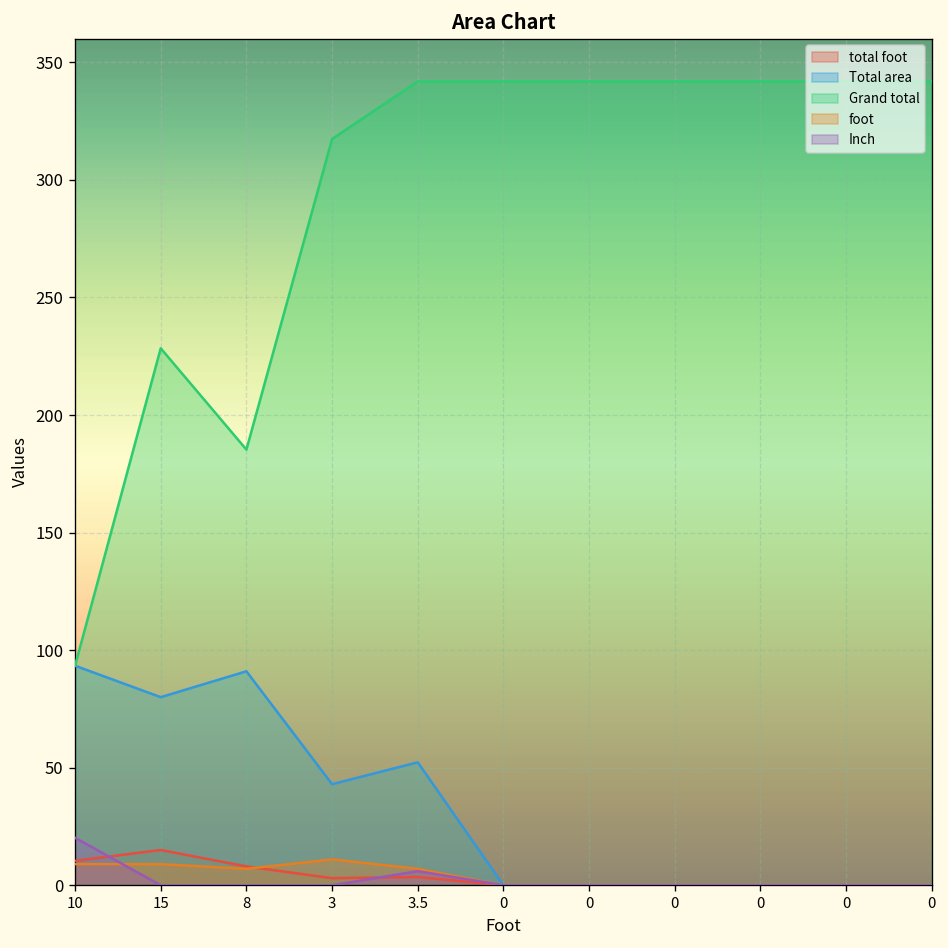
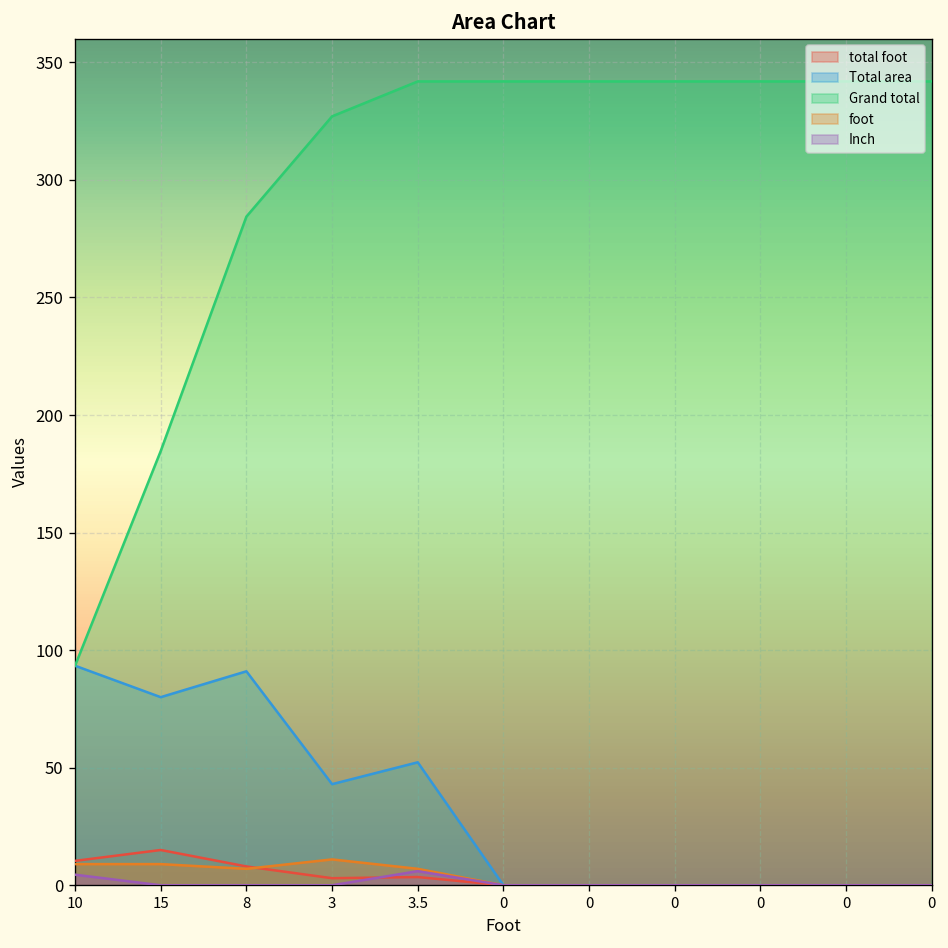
  {
    "Total area": {
      "15": 80,
      "8": 91,
      "3": 43,
      "3.5": 52
    },
    "Grand total": {
-     "15": 228,
-     "8": 185,
-     "3": 317,
+     "15": 185,
+     "8": 284,
+     "3": 327,
      "3.5": 342
    },
    "Inch": {
-     "10": 20,
+     "10": 5,
      "15": 0,
      "8": 0,
      "3": 0
    }
  }
